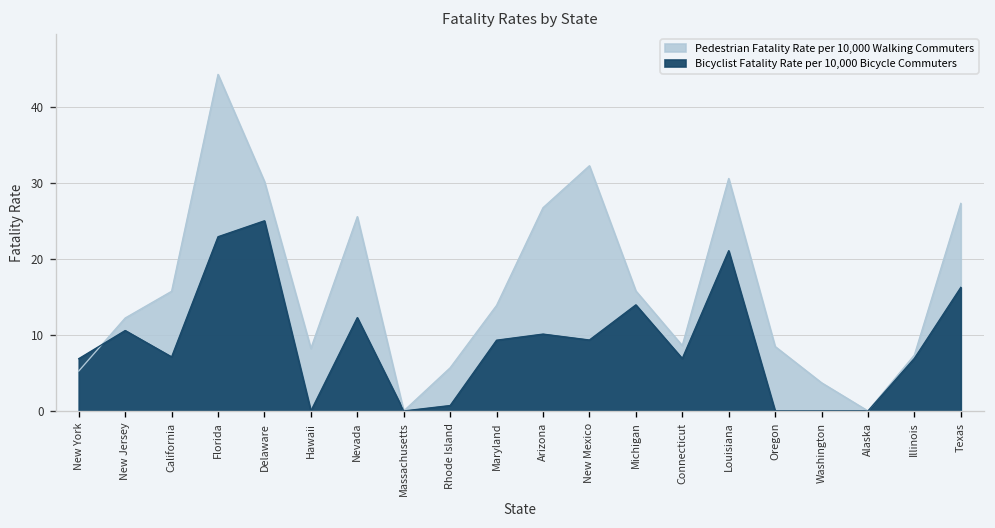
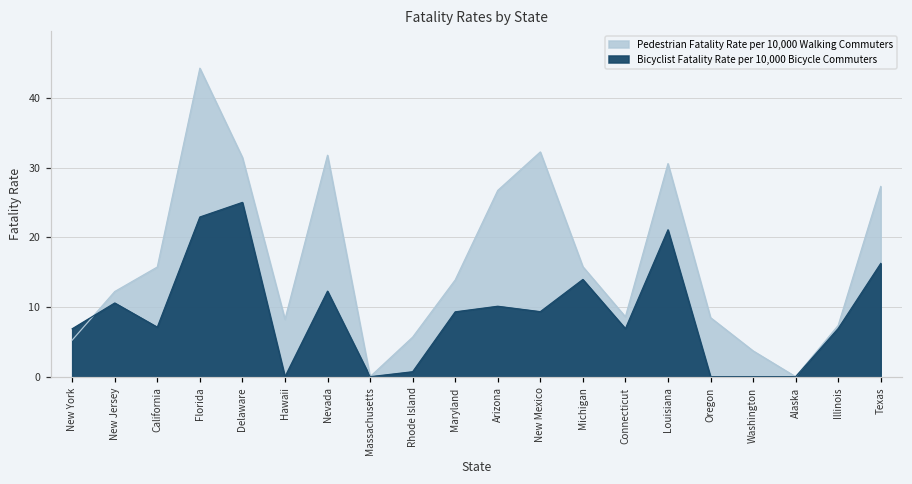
  {
    "Pedestrian Fatality Rate per 10,000 Walking Commuters": {
      "New York": 5,
      "New Jersey": 12,
      "California": 16,
      "Florida": 44,
-     "Delaware": 30,
+     "Delaware": 31,
      "Hawaii": 8,
-     "Nevada": 26,
+     "Nevada": 32,
      "Rhode Island": 6,
      "Maryland": 14,
      "Arizona": 27,
      "New Mexico": 32,
      "Michigan": 16,
      "Connecticut": 9,
      "Louisiana": 31,
      "Oregon": 8,
      "Washington": 4,
      "Illinois": 7,
      "Texas": 27
    },
    "Bicyclist Fatality Rate per 10,000 Bicycle Commuters": {
      "New York": 7,
      "New Jersey": 11,
      "California": 7,
      "Florida": 23,
      "Delaware": 25,
      "Hawaii": 0,
      "Nevada": 12,
      "Rhode Island": 1,
      "Maryland": 9,
      "Arizona": 10,
      "New Mexico": 9,
      "Michigan": 14,
      "Connecticut": 7,
      "Louisiana": 21,
      "Oregon": 0,
      "Washington": 0,
      "Illinois": 7,
      "Texas": 16
    }
  }
